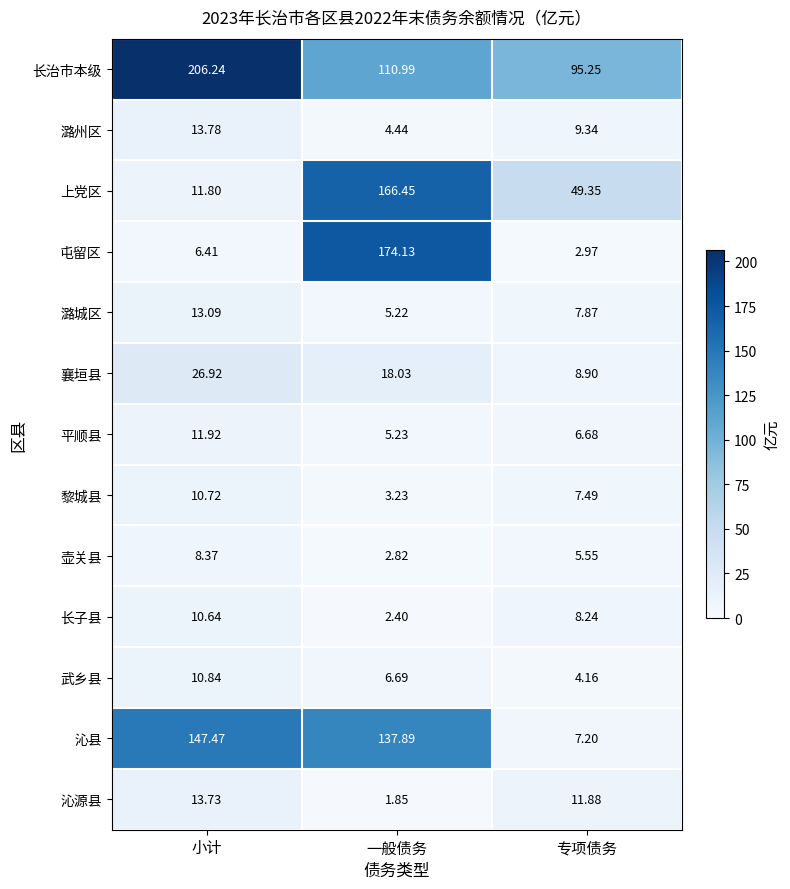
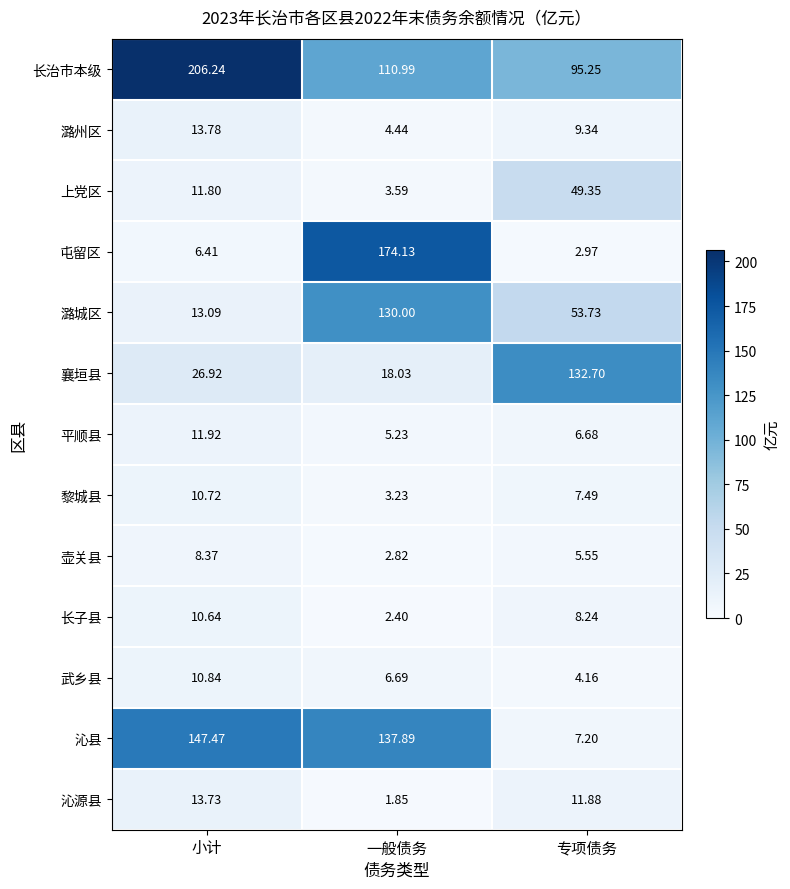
  {
    "长治市本级": {
      "小计": 206.24,
      "一般债务": 110.99,
      "专项债务": 95.25
    },
    "潞州区": {
      "小计": 13.78,
      "一般债务": 4.44,
      "专项债务": 9.34
    },
    "上党区": {
      "小计": 11.80,
-     "一般债务": 166.45,
+     "一般债务": 3.59,
      "专项债务": 49.35
    },
    "屯留区": {
      "小计": 6.41,
      "一般债务": 174.13,
      "专项债务": 2.97
    },
    "潞城区": {
      "小计": 13.09,
-     "一般债务": 5.22,
-     "专项债务": 7.87
+     "一般债务": 130.00,
+     "专项债务": 53.73
    },
    "襄垣县": {
      "小计": 26.92,
      "一般债务": 18.03,
-     "专项债务": 8.90
+     "专项债务": 132.70
    },
    "平顺县": {
      "小计": 11.92,
      "一般债务": 5.23,
      "专项债务": 6.68
    },
    "黎城县": {
      "小计": 10.72,
      "一般债务": 3.23,
      "专项债务": 7.49
    },
    "壶关县": {
      "小计": 8.37,
      "一般债务": 2.82,
      "专项债务": 5.55
    },
    "长子县": {
      "小计": 10.64,
      "一般债务": 2.40,
      "专项债务": 8.24
    },
    "武乡县": {
      "小计": 10.84,
      "一般债务": 6.69,
      "专项债务": 4.16
    },
    "沁县": {
      "小计": 147.47,
      "一般债务": 137.89,
      "专项债务": 7.20
    },
    "沁源县": {
      "小计": 13.73,
      "一般债务": 1.85,
      "专项债务": 11.88
    }
  }
